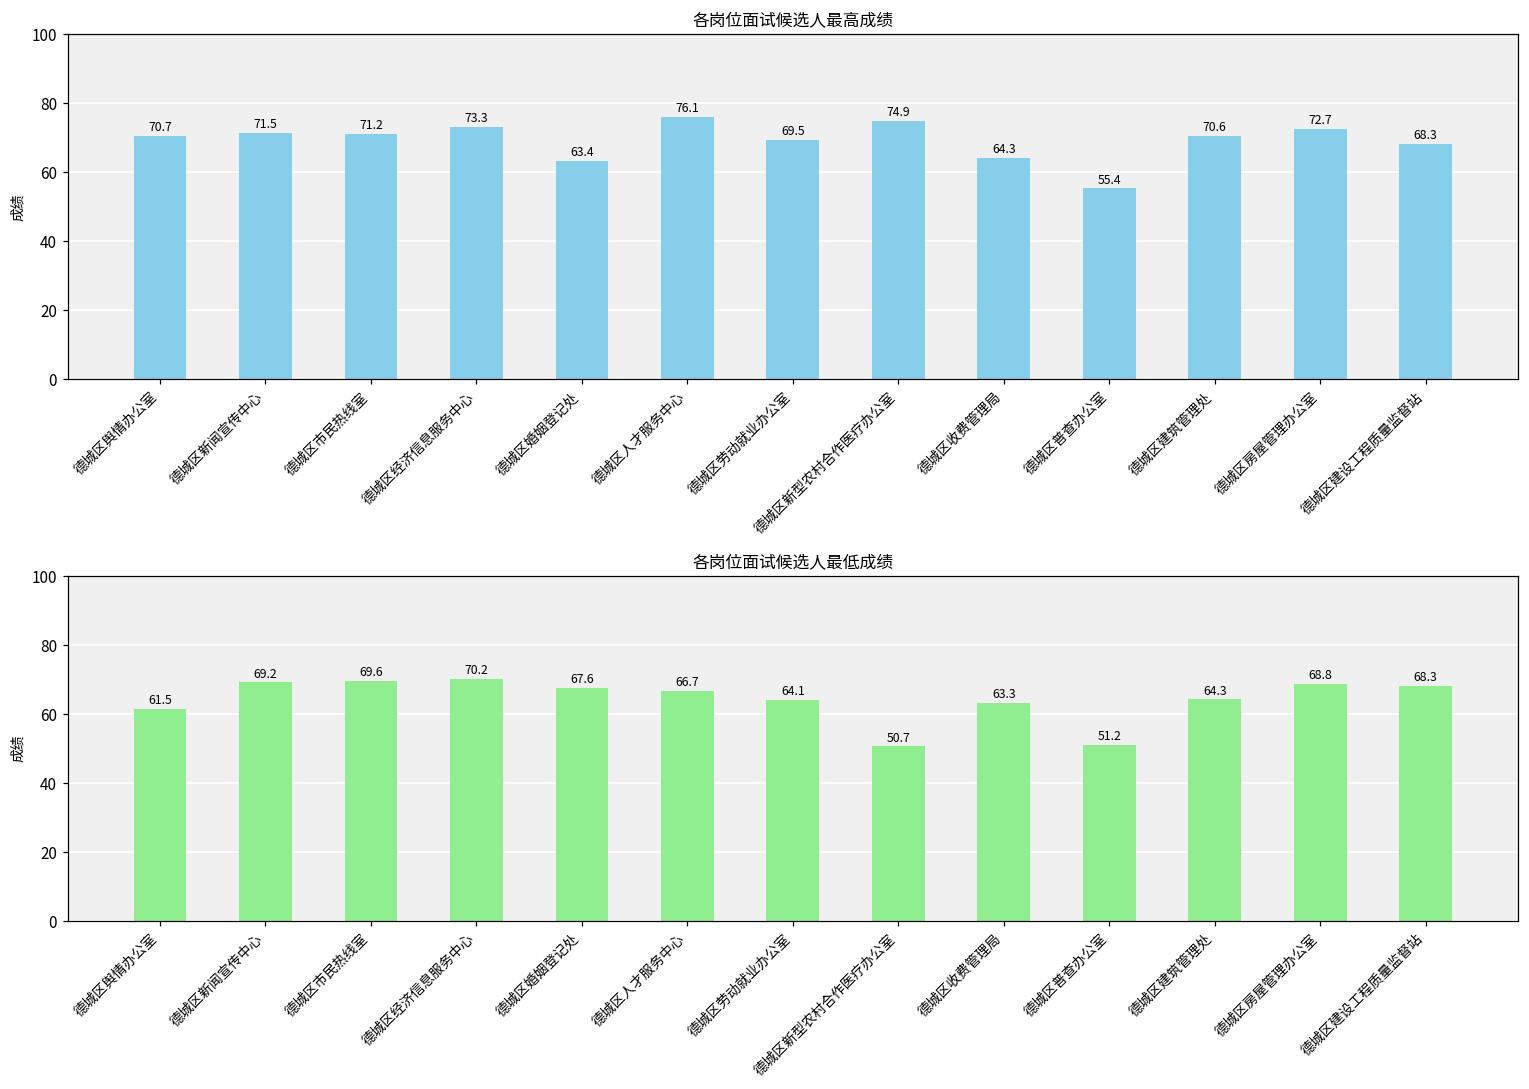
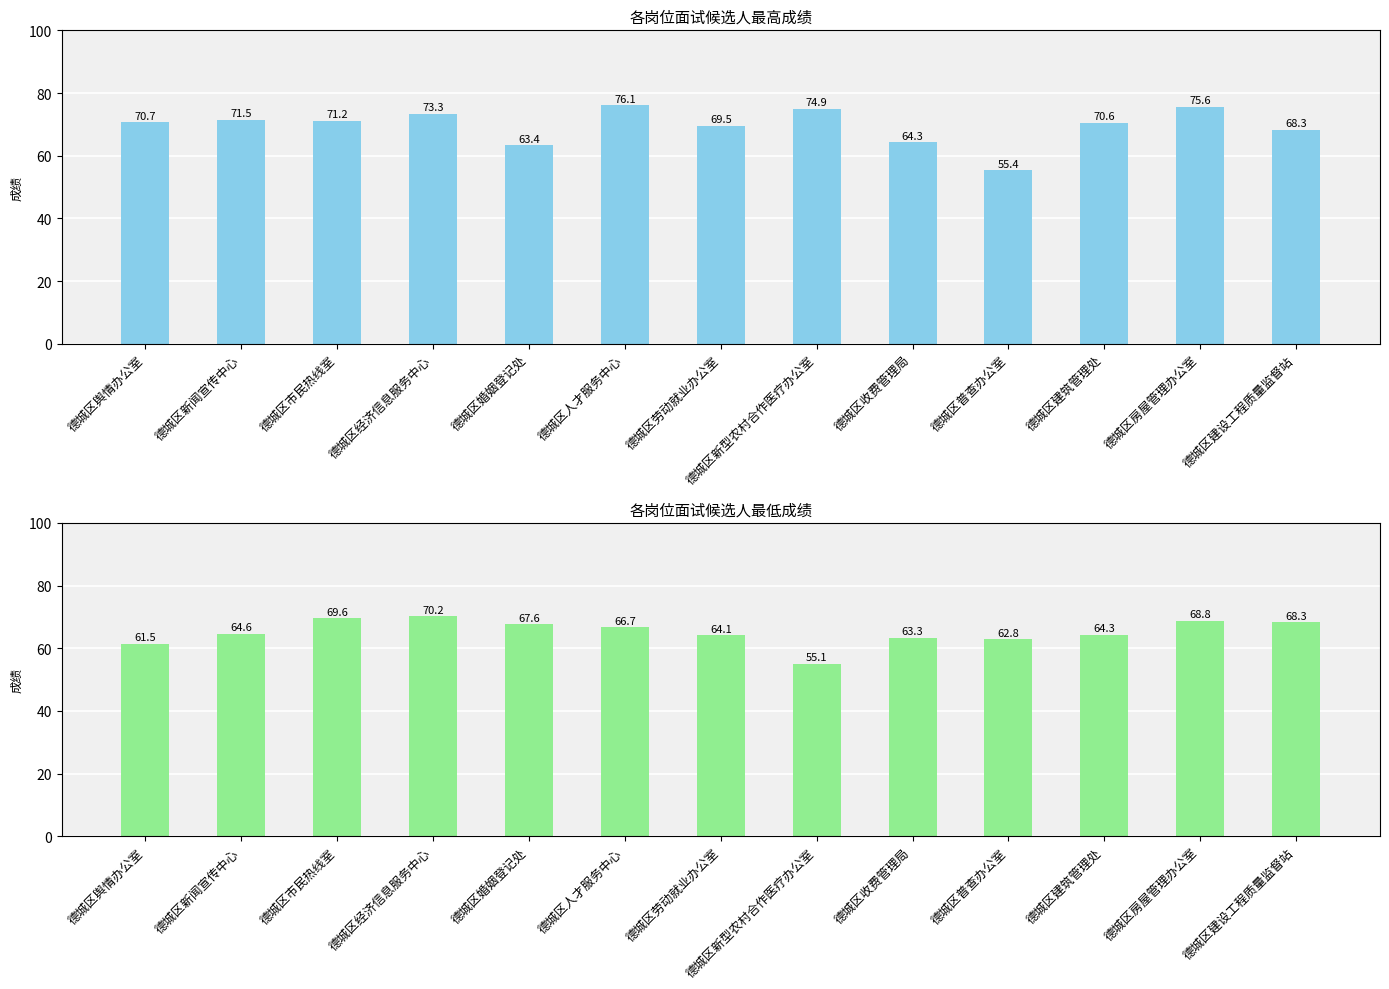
  {
    "各岗位面试候选人最高成绩": {
      "德城区舆情办公室": 70.7,
      "德城区新闻宣传中心": 71.5,
      "德城区市民热线室": 71.2,
      "德城区经济信息服务中心": 73.3,
      "德城区婚姻登记处": 63.4,
      "德城区人才服务中心": 76.1,
      "德城区劳动就业办公室": 69.5,
      "德城区新型农村合作医疗办公室": 74.9,
      "德城区收费管理局": 64.3,
      "德城区普查办公室": 55.4,
      "德城区建筑管理处": 70.6,
-     "德城区房屋管理办公室": 72.7,
+     "德城区房屋管理办公室": 75.6,
      "德城区建设工程质量监督站": 68.3
    },
    "各岗位面试候选人最低成绩": {
      "德城区舆情办公室": 61.5,
-     "德城区新闻宣传中心": 69.2,
+     "德城区新闻宣传中心": 64.6,
      "德城区市民热线室": 69.6,
      "德城区经济信息服务中心": 70.2,
      "德城区婚姻登记处": 67.6,
      "德城区人才服务中心": 66.7,
      "德城区劳动就业办公室": 64.1,
-     "德城区新型农村合作医疗办公室": 50.7,
+     "德城区新型农村合作医疗办公室": 55.1,
      "德城区收费管理局": 63.3,
-     "德城区普查办公室": 51.2,
+     "德城区普查办公室": 62.8,
      "德城区建筑管理处": 64.3,
      "德城区房屋管理办公室": 68.8,
      "德城区建设工程质量监督站": 68.3
    }
  }
